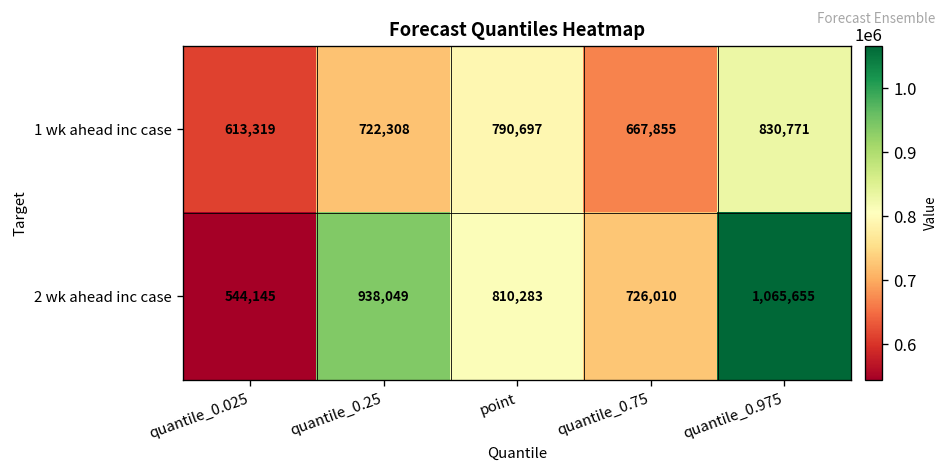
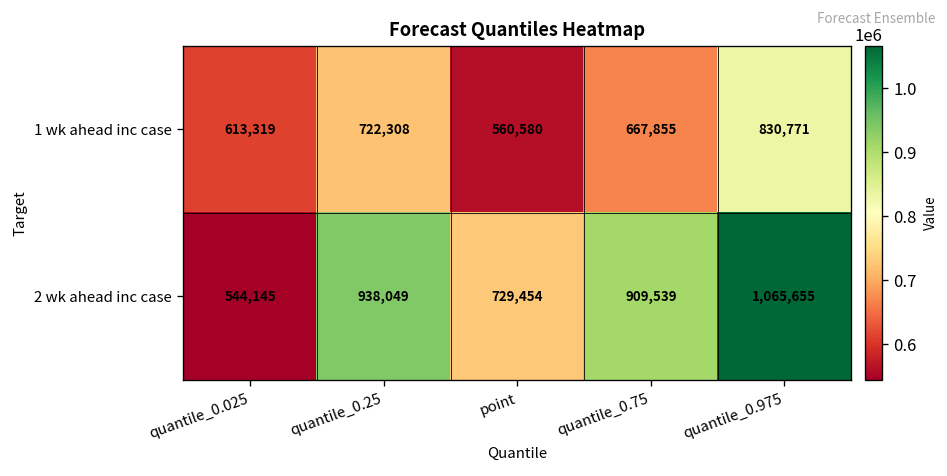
  {
    "1 wk ahead inc case": {
      "quantile_0.025": "613,319",
      "quantile_0.25": "722,308",
-     "point": "790,697",
+     "point": "560,580",
      "quantile_0.75": "667,855",
      "quantile_0.975": "830,771"
    },
    "2 wk ahead inc case": {
      "quantile_0.025": "544,145",
      "quantile_0.25": "938,049",
-     "point": "810,283",
-     "quantile_0.75": "726,010",
+     "point": "729,454",
+     "quantile_0.75": "909,539",
      "quantile_0.975": "1,065,655"
    }
  }
